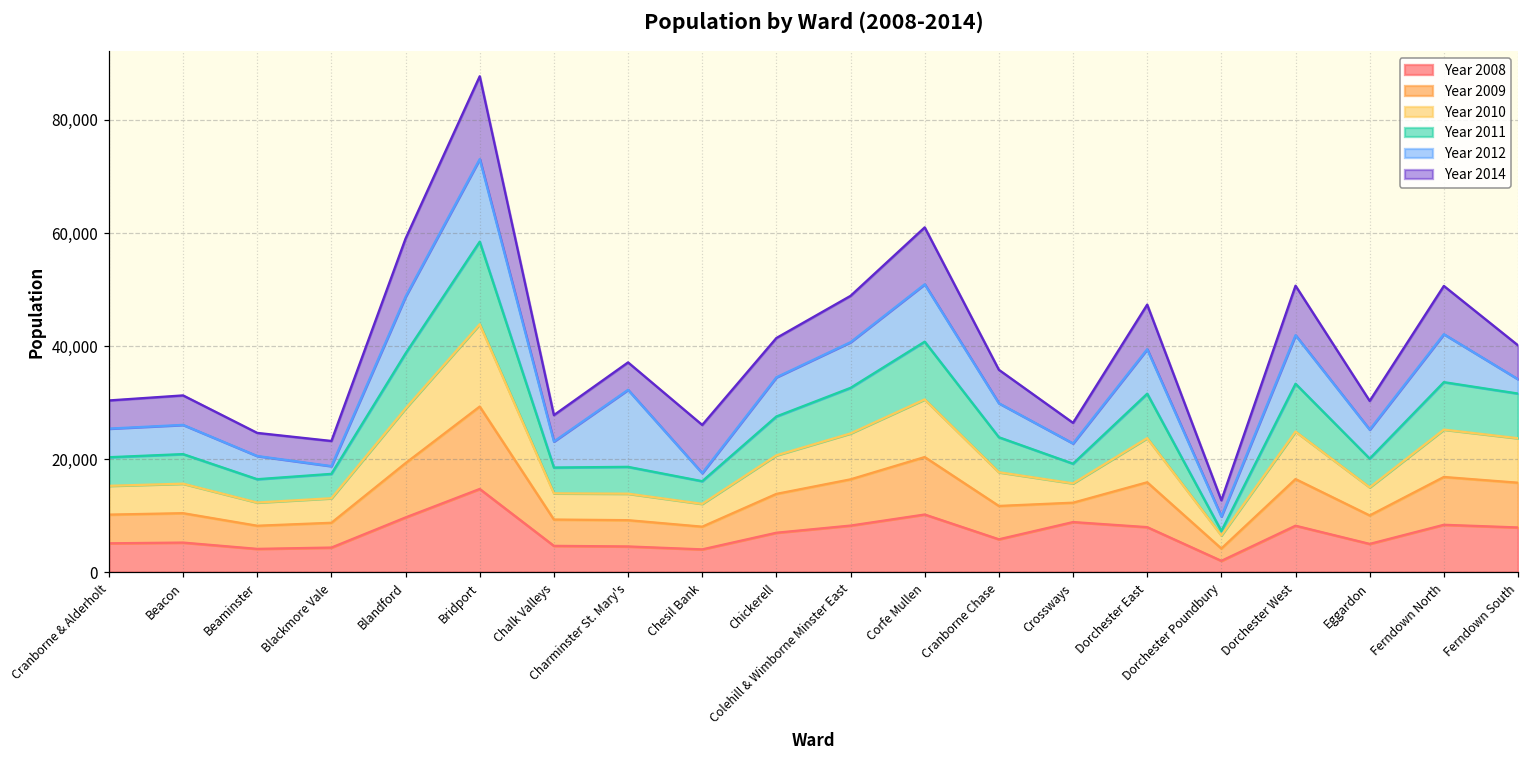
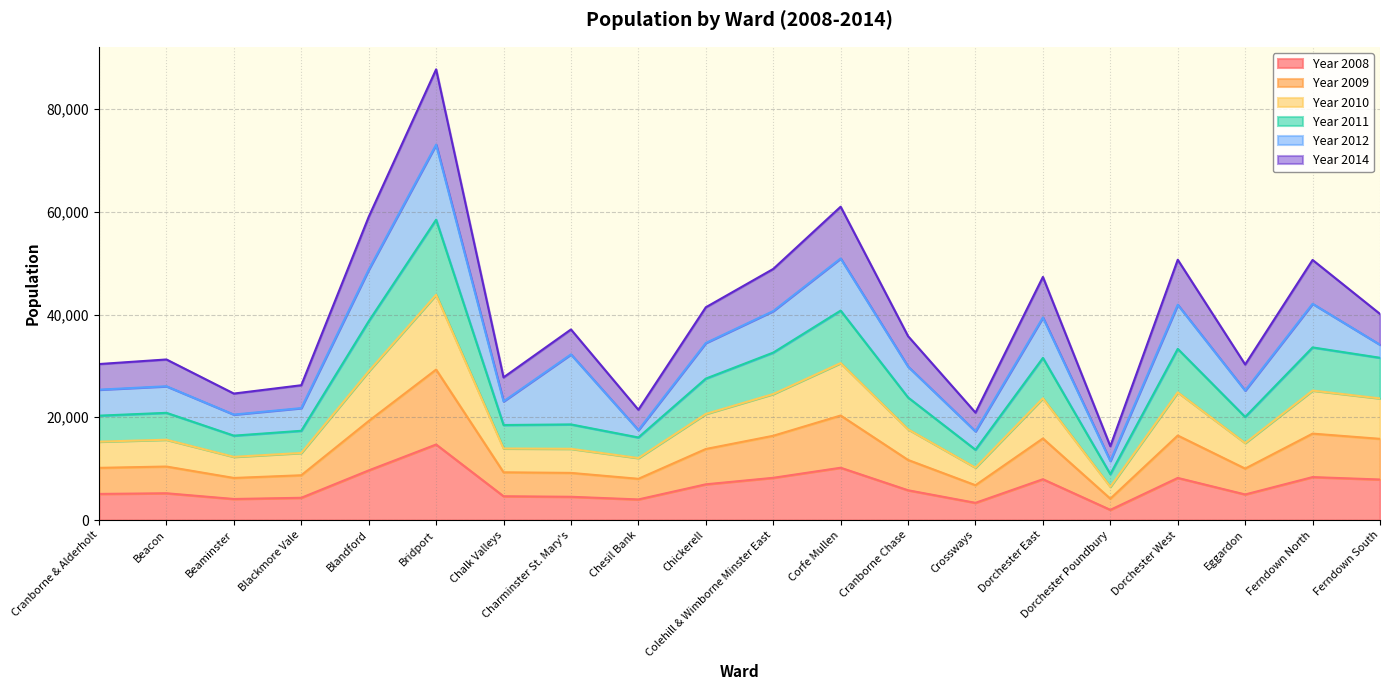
  {
    "Year 2008": {
      "Cranborne & Alderholt": "5,000",
      "Beacon": "5,000",
      "Beaminster": "4,000",
      "Blackmore Vale": "4,000",
      "Blandford": "10,000",
      "Bridport": "15,000",
      "Chalk Valleys": "5,000",
      "Charminster St. Mary's": "5,000",
      "Chesil Bank": "4,000",
      "Chickerell": "7,000",
      "Colehill & Wimborne Minster East": "8,000",
      "Corfe Mullen": "10,000",
      "Cranborne Chase": "6,000",
-     "Crossways": "9,000",
+     "Crossways": "3,000",
      "Dorchester East": "8,000",
      "Dorchester Poundbury": "2,000",
      "Dorchester West": "8,000",
      "Eggardon": "5,000",
      "Ferndown North": "8,000",
      "Ferndown South": "8,000"
    },
    "Year 2011": {
      "Cranborne & Alderholt": "5,000",
      "Beacon": "5,000",
      "Beaminster": "4,000",
      "Blackmore Vale": "4,000",
      "Blandford": "10,000",
      "Bridport": "15,000",
      "Chalk Valleys": "5,000",
      "Charminster St. Mary's": "5,000",
      "Chesil Bank": "4,000",
      "Chickerell": "7,000",
      "Colehill & Wimborne Minster East": "8,000",
      "Corfe Mullen": "10,000",
      "Cranborne Chase": "6,000",
      "Crossways": "3,000",
      "Dorchester East": "8,000",
-     "Dorchester Poundbury": "1,000",
+     "Dorchester Poundbury": "2,000",
      "Dorchester West": "8,000",
      "Eggardon": "5,000",
      "Ferndown North": "8,000",
      "Ferndown South": "8,000"
    },
    "Year 2012": {
      "Cranborne & Alderholt": "5,000",
      "Beacon": "5,000",
      "Beaminster": "4,000",
-     "Blackmore Vale": "1,000",
+     "Blackmore Vale": "4,000",
      "Blandford": "10,000",
      "Bridport": "15,000",
      "Chalk Valleys": "5,000",
      "Charminster St. Mary's": "14,000",
      "Chesil Bank": "1,000",
      "Chickerell": "7,000",
      "Colehill & Wimborne Minster East": "8,000",
      "Corfe Mullen": "10,000",
      "Cranborne Chase": "6,000",
      "Crossways": "4,000",
      "Dorchester East": "8,000",
      "Dorchester Poundbury": "3,000",
      "Dorchester West": "9,000",
      "Eggardon": "5,000",
      "Ferndown North": "8,000",
      "Ferndown South": "3,000"
    },
    "Year 2014": {
      "Cranborne & Alderholt": "5,000",
      "Beacon": "5,000",
      "Beaminster": "4,000",
      "Blackmore Vale": "4,000",
      "Blandford": "10,000",
      "Bridport": "15,000",
      "Chalk Valleys": "5,000",
      "Charminster St. Mary's": "5,000",
-     "Chesil Bank": "9,000",
+     "Chesil Bank": "4,000",
      "Chickerell": "7,000",
      "Colehill & Wimborne Minster East": "8,000",
      "Corfe Mullen": "10,000",
      "Cranborne Chase": "6,000",
      "Crossways": "4,000",
      "Dorchester East": "8,000",
      "Dorchester Poundbury": "3,000",
      "Dorchester West": "9,000",
      "Eggardon": "5,000",
      "Ferndown North": "9,000",
      "Ferndown South": "6,000"
    }
  }
